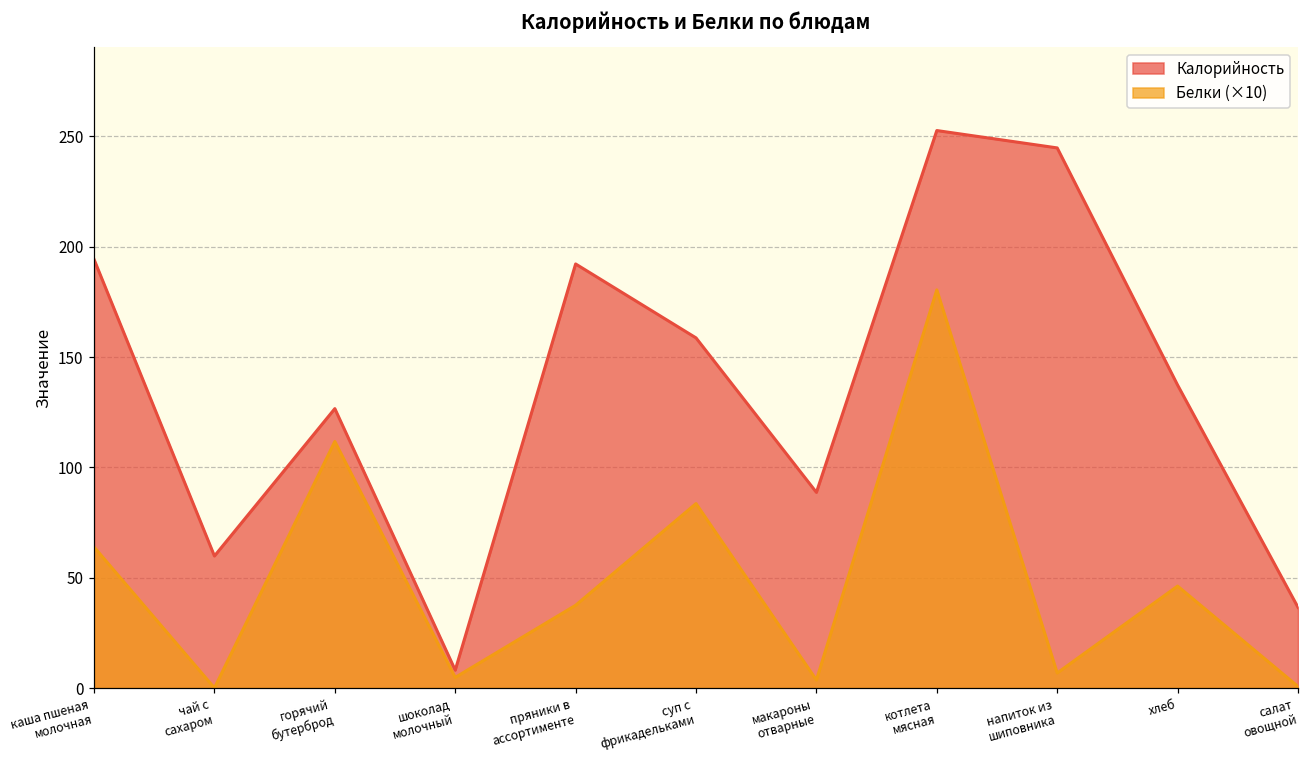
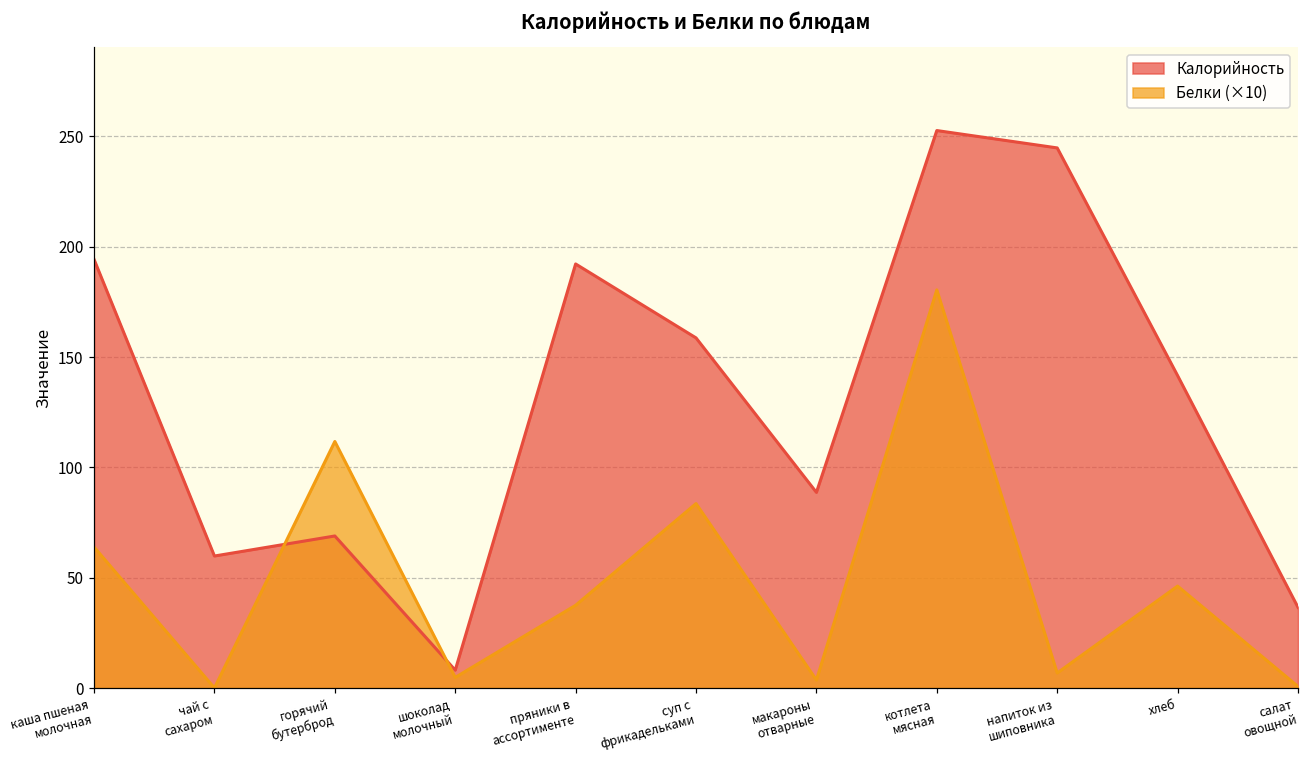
  {
    "Калорийность": {
      "каша пшеная молочная": 194,
      "чай с сахаром": 60,
-     "горячий бутерброд": 127,
+     "горячий бутерброд": 69,
      "шоколад молочный": 8,
      "пряники в ассортименте": 192,
      "суп с фрикадельками": 159,
      "макароны отварные": 89,
      "котлета мясная": 253,
      "напиток из шиповника": 245,
-     "хлеб": 137,
+     "хлеб": 142,
      "салат овощной": 37
    },
    "Белки (×10)": {
      "каша пшеная молочная": 64,
      "чай с сахаром": 0,
      "горячий бутерброд": 112,
      "шоколад молочный": 5,
      "пряники в ассортименте": 38,
      "суп с фрикадельками": 84,
      "макароны отварные": 4,
      "котлета мясная": 180,
      "напиток из шиповника": 7,
      "хлеб": 46,
      "салат овощной": 1
    }
  }
